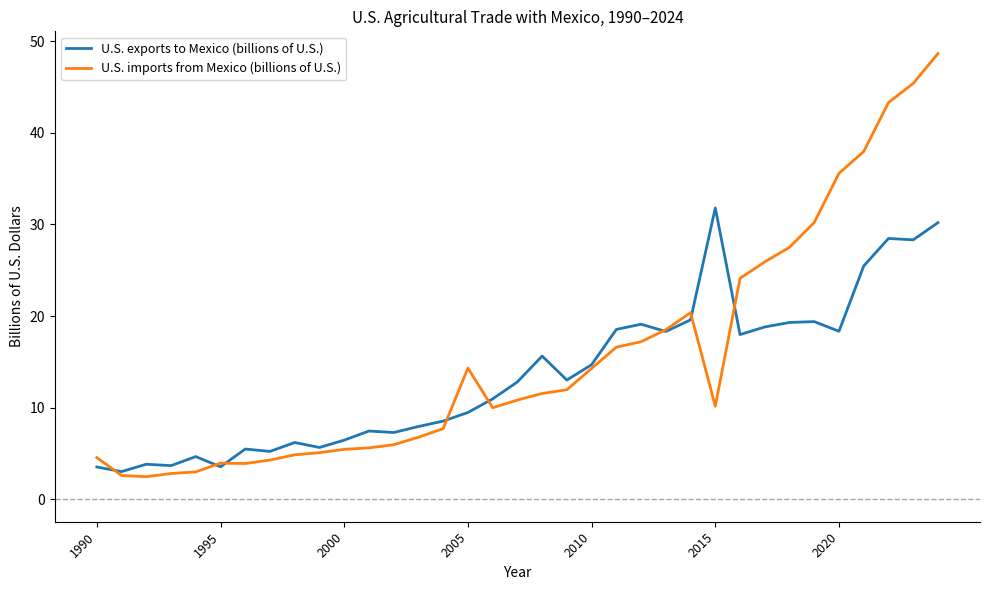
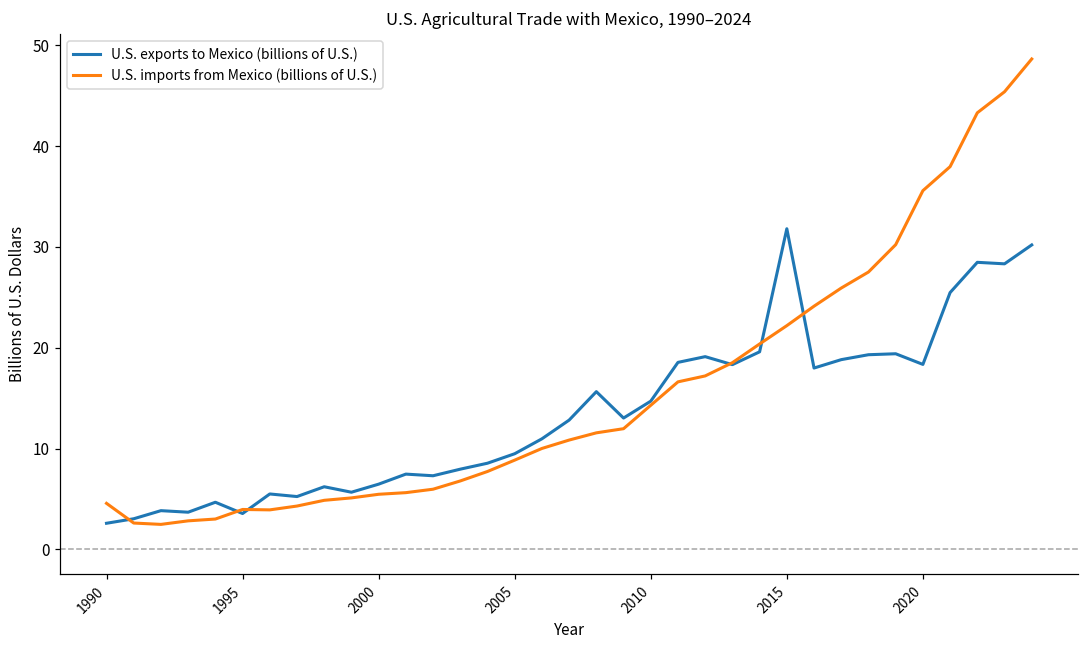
  {
    "U.S. exports to Mexico (billions of U.S.)": {
-     "1990": 4,
+     "1990": 3,
      "1995": 4,
      "2000": 6,
      "2005": 9,
      "2010": 15,
      "2015": 32,
      "2020": 18
    },
    "U.S. imports from Mexico (billions of U.S.)": {
      "1990": 5,
      "1995": 4,
      "2000": 5,
-     "2005": 14,
+     "2005": 9,
      "2010": 14,
-     "2015": 10,
+     "2015": 22,
      "2020": 36
    }
  }
